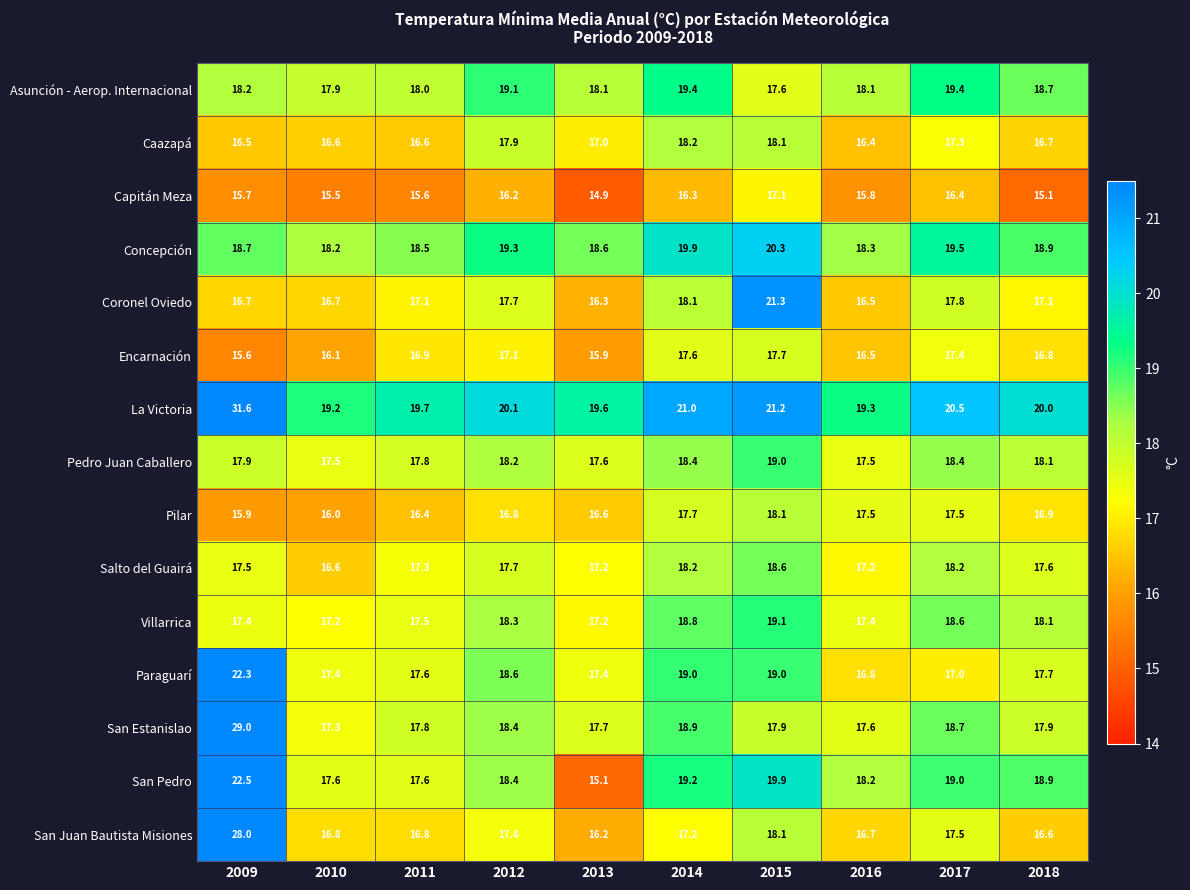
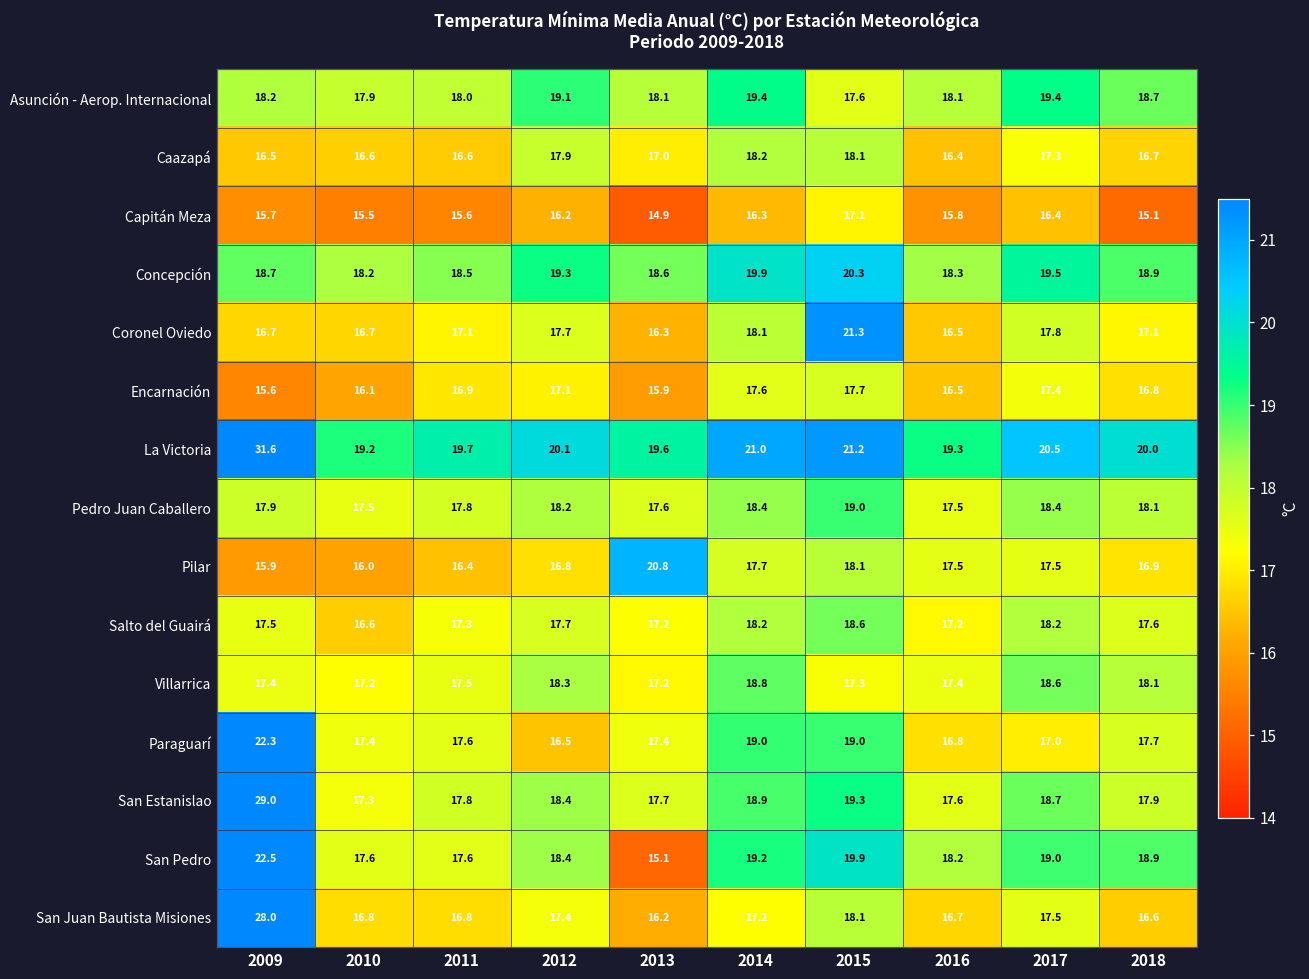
  {
    "Asunción - Aerop. Internacional": {
      "2009": 18.2,
      "2010": 17.9,
      "2011": 18.0,
      "2012": 19.1,
      "2013": 18.1,
      "2014": 19.4,
      "2015": 17.6,
      "2016": 18.1,
      "2017": 19.4,
      "2018": 18.7
    },
    "Caazapá": {
      "2009": 16.5,
      "2010": 16.6,
      "2011": 16.6,
      "2012": 17.9,
      "2013": 17.0,
      "2014": 18.2,
      "2015": 18.1,
      "2016": 16.4,
      "2017": 17.3,
      "2018": 16.7
    },
    "Capitán Meza": {
      "2009": 15.7,
      "2010": 15.5,
      "2011": 15.6,
      "2012": 16.2,
      "2013": 14.9,
      "2014": 16.3,
      "2015": 17.1,
      "2016": 15.8,
      "2017": 16.4,
      "2018": 15.1
    },
    "Concepción": {
      "2009": 18.7,
      "2010": 18.2,
      "2011": 18.5,
      "2012": 19.3,
      "2013": 18.6,
      "2014": 19.9,
      "2015": 20.3,
      "2016": 18.3,
      "2017": 19.5,
      "2018": 18.9
    },
    "Coronel Oviedo": {
      "2009": 16.7,
      "2010": 16.7,
      "2011": 17.1,
      "2012": 17.7,
      "2013": 16.3,
      "2014": 18.1,
      "2015": 21.3,
      "2016": 16.5,
      "2017": 17.8,
      "2018": 17.1
    },
    "Encarnación": {
      "2009": 15.6,
      "2010": 16.1,
      "2011": 16.9,
      "2012": 17.1,
      "2013": 15.9,
      "2014": 17.6,
      "2015": 17.7,
      "2016": 16.5,
      "2017": 17.4,
      "2018": 16.8
    },
    "La Victoria": {
      "2009": 31.6,
      "2010": 19.2,
      "2011": 19.7,
      "2012": 20.1,
      "2013": 19.6,
      "2014": 21.0,
      "2015": 21.2,
      "2016": 19.3,
      "2017": 20.5,
      "2018": 20.0
    },
    "Pedro Juan Caballero": {
      "2009": 17.9,
      "2010": 17.5,
      "2011": 17.8,
      "2012": 18.2,
      "2013": 17.6,
      "2014": 18.4,
      "2015": 19.0,
      "2016": 17.5,
      "2017": 18.4,
      "2018": 18.1
    },
    "Pilar": {
      "2009": 15.9,
      "2010": 16.0,
      "2011": 16.4,
      "2012": 16.8,
-     "2013": 16.6,
+     "2013": 20.8,
      "2014": 17.7,
      "2015": 18.1,
      "2016": 17.5,
      "2017": 17.5,
      "2018": 16.9
    },
    "Salto del Guairá": {
      "2009": 17.5,
      "2010": 16.6,
      "2011": 17.3,
      "2012": 17.7,
      "2013": 17.2,
      "2014": 18.2,
      "2015": 18.6,
      "2016": 17.2,
      "2017": 18.2,
      "2018": 17.6
    },
    "Villarrica": {
      "2009": 17.4,
      "2010": 17.2,
      "2011": 17.5,
      "2012": 18.3,
      "2013": 17.2,
      "2014": 18.8,
-     "2015": 19.1,
+     "2015": 17.3,
      "2016": 17.4,
      "2017": 18.6,
      "2018": 18.1
    },
    "Paraguarí": {
      "2009": 22.3,
      "2010": 17.4,
      "2011": 17.6,
-     "2012": 18.6,
+     "2012": 16.5,
      "2013": 17.4,
      "2014": 19.0,
      "2015": 19.0,
      "2016": 16.8,
      "2017": 17.0,
      "2018": 17.7
    },
    "San Estanislao": {
      "2009": 29.0,
      "2010": 17.3,
      "2011": 17.8,
      "2012": 18.4,
      "2013": 17.7,
      "2014": 18.9,
-     "2015": 17.9,
+     "2015": 19.3,
      "2016": 17.6,
      "2017": 18.7,
      "2018": 17.9
    },
    "San Pedro": {
      "2009": 22.5,
      "2010": 17.6,
      "2011": 17.6,
      "2012": 18.4,
      "2013": 15.1,
      "2014": 19.2,
      "2015": 19.9,
      "2016": 18.2,
      "2017": 19.0,
      "2018": 18.9
    },
    "San Juan Bautista Misiones": {
      "2009": 28.0,
      "2010": 16.8,
      "2011": 16.8,
      "2012": 17.4,
      "2013": 16.2,
      "2014": 17.2,
      "2015": 18.1,
      "2016": 16.7,
      "2017": 17.5,
      "2018": 16.6
    }
  }
